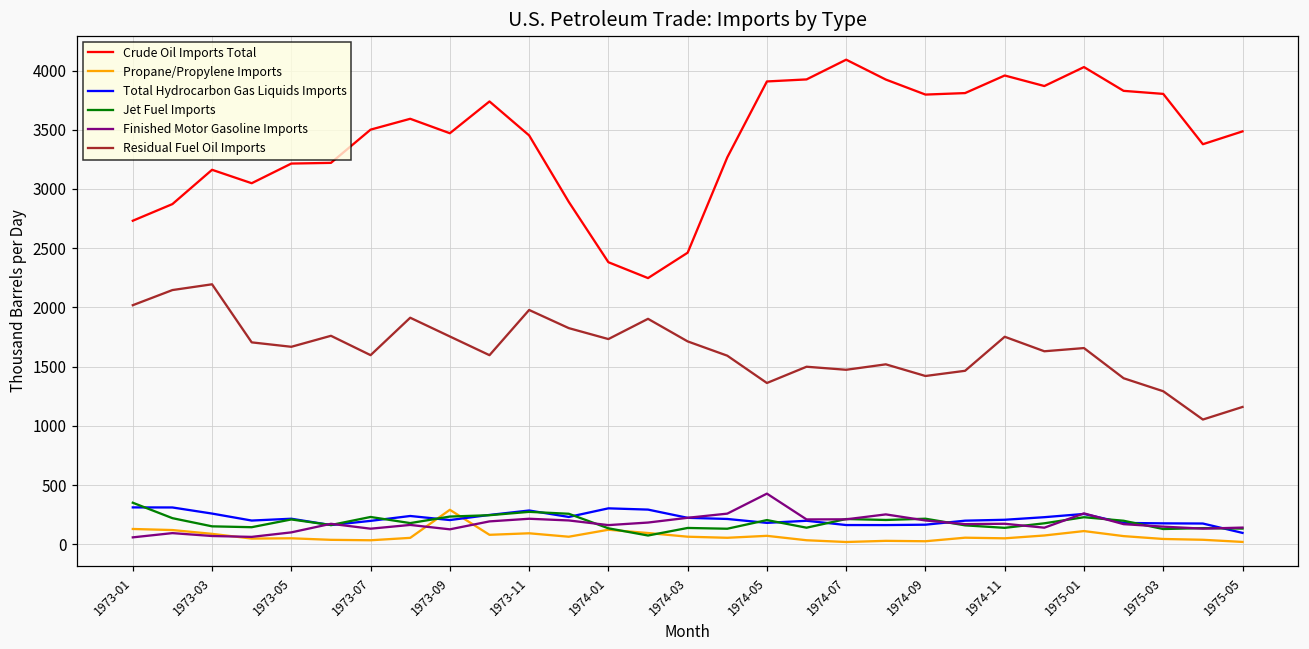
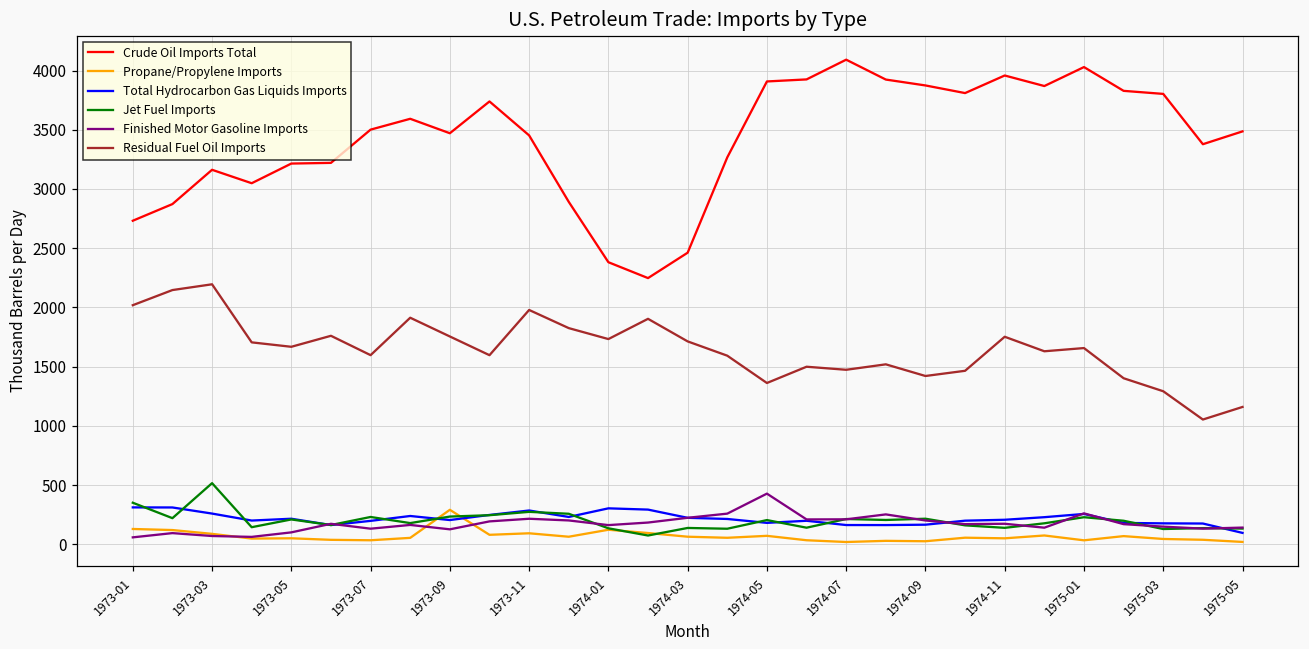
  {
    "Crude Oil Imports Total": {
      "1973-01": 2730,
      "1973-03": 3160,
      "1973-05": 3210,
      "1973-07": 3500,
      "1973-09": 3470,
      "1973-11": 3450,
      "1974-01": 2380,
      "1974-03": 2460,
      "1974-05": 3910,
      "1974-07": 4090,
-     "1974-09": 3800,
+     "1974-09": 3870,
      "1974-11": 3960,
      "1975-01": 4030,
      "1975-03": 3800,
      "1975-05": 3490
    },
    "Propane/Propylene Imports": {
      "1973-01": 130,
      "1973-05": 50,
      "1973-07": 30,
      "1973-09": 290,
      "1973-11": 90,
      "1974-03": 60,
      "1974-05": 70,
      "1974-07": 20,
      "1974-09": 30,
      "1974-11": 50,
-     "1975-01": 110,
+     "1975-01": 30,
      "1975-03": 50,
      "1975-05": 20
    },
    "Total Hydrocarbon Gas Liquids Imports": {
      "1973-01": 310,
      "1973-03": 260,
      "1973-07": 200,
      "1973-09": 210,
      "1974-01": 300,
      "1974-07": 160,
      "1974-09": 170,
      "1974-11": 210,
      "1975-03": 180,
      "1975-05": 100
    },
    "Jet Fuel Imports": {
      "1973-01": 350,
-     "1973-03": 150,
+     "1973-03": 520,
      "1973-07": 230,
      "1973-09": 230,
      "1974-03": 140,
      "1974-11": 140,
      "1975-01": 230
    },
    "Finished Motor Gasoline Imports": {
      "1973-01": 60,
      "1973-05": 100,
      "1973-07": 130,
      "1973-09": 130,
      "1973-11": 220,
      "1974-01": 160,
      "1974-05": 430,
      "1974-11": 170
    },
    "Residual Fuel Oil Imports": {
      "1973-01": 2020,
      "1973-03": 2200,
      "1973-05": 1670,
      "1973-07": 1600,
      "1973-09": 1760,
      "1973-11": 1980,
      "1974-01": 1730,
      "1974-03": 1710,
      "1974-05": 1360,
      "1974-07": 1470,
      "1974-09": 1420,
      "1974-11": 1750,
      "1975-01": 1660,
      "1975-03": 1290,
      "1975-05": 1160
    }
  }
